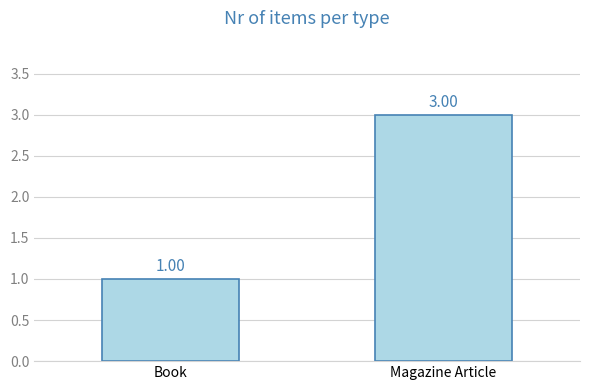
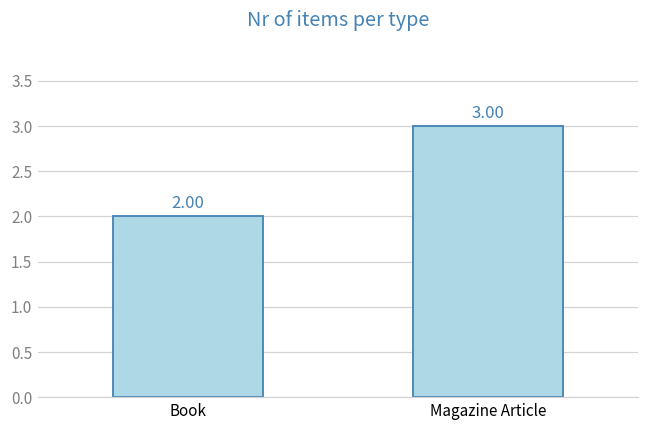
  {
-   "Book": 1.00,
+   "Book": 2.00,
    "Magazine Article": 3.00
  }
